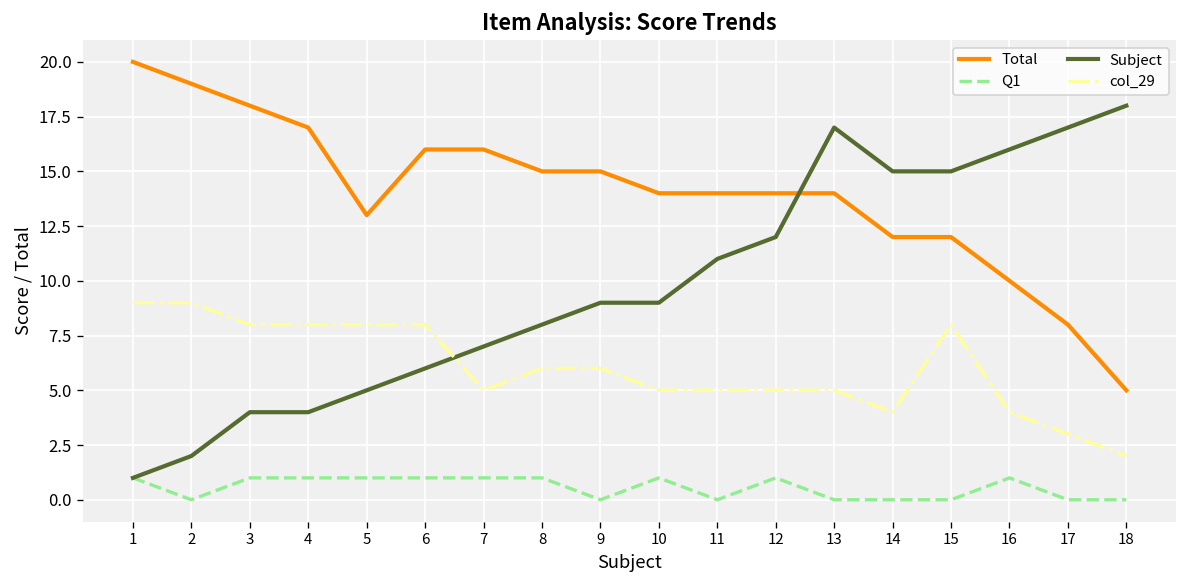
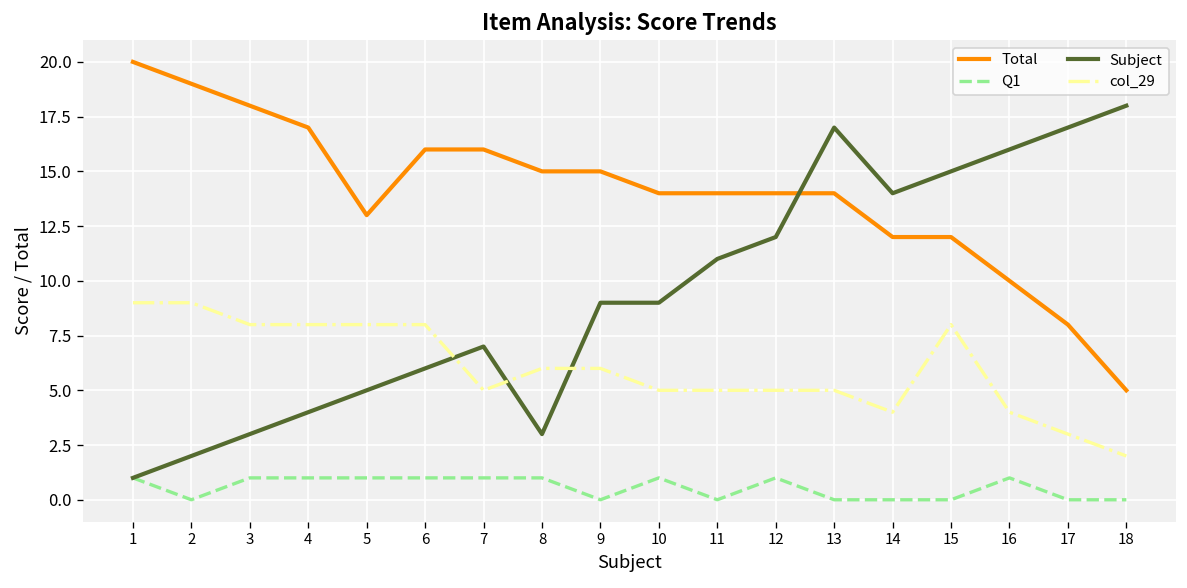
  {
    "Total": {
      "1": 20,
      "2": 19,
      "3": 18,
      "4": 17,
      "5": 13,
      "6": 16,
      "7": 16,
      "8": 15,
      "9": 15,
      "10": 14,
      "11": 14,
      "12": 14,
      "13": 14,
      "14": 12,
      "15": 12,
      "16": 10,
      "17": 8,
      "18": 5
    },
    "Q1": {
      "2": 0,
      "3": 1,
      "4": 1,
      "5": 1,
      "6": 1,
      "7": 1,
      "8": 1,
      "9": 0,
      "10": 1,
      "11": 0,
      "12": 1,
      "13": 0,
      "14": 0,
      "15": 0,
      "16": 1,
      "17": 0,
      "18": 0
    },
    "Subject": {
      "2": 2,
-     "3": 4,
+     "3": 3,
      "4": 4,
      "5": 5,
      "6": 6,
      "7": 7,
-     "8": 8,
+     "8": 3,
      "9": 9,
      "10": 9,
      "11": 11,
      "12": 12,
      "13": 17,
-     "14": 15,
+     "14": 14,
      "15": 15,
      "16": 16,
      "17": 17,
      "18": 18
    },
    "col_29": {
      "1": 9,
      "2": 9,
      "3": 8,
      "4": 8,
      "5": 8,
      "6": 8,
      "7": 5,
      "8": 6,
      "9": 6,
      "10": 5,
      "11": 5,
      "12": 5,
      "13": 5,
      "14": 4,
      "15": 8,
      "16": 4,
      "17": 3,
      "18": 2
    }
  }
